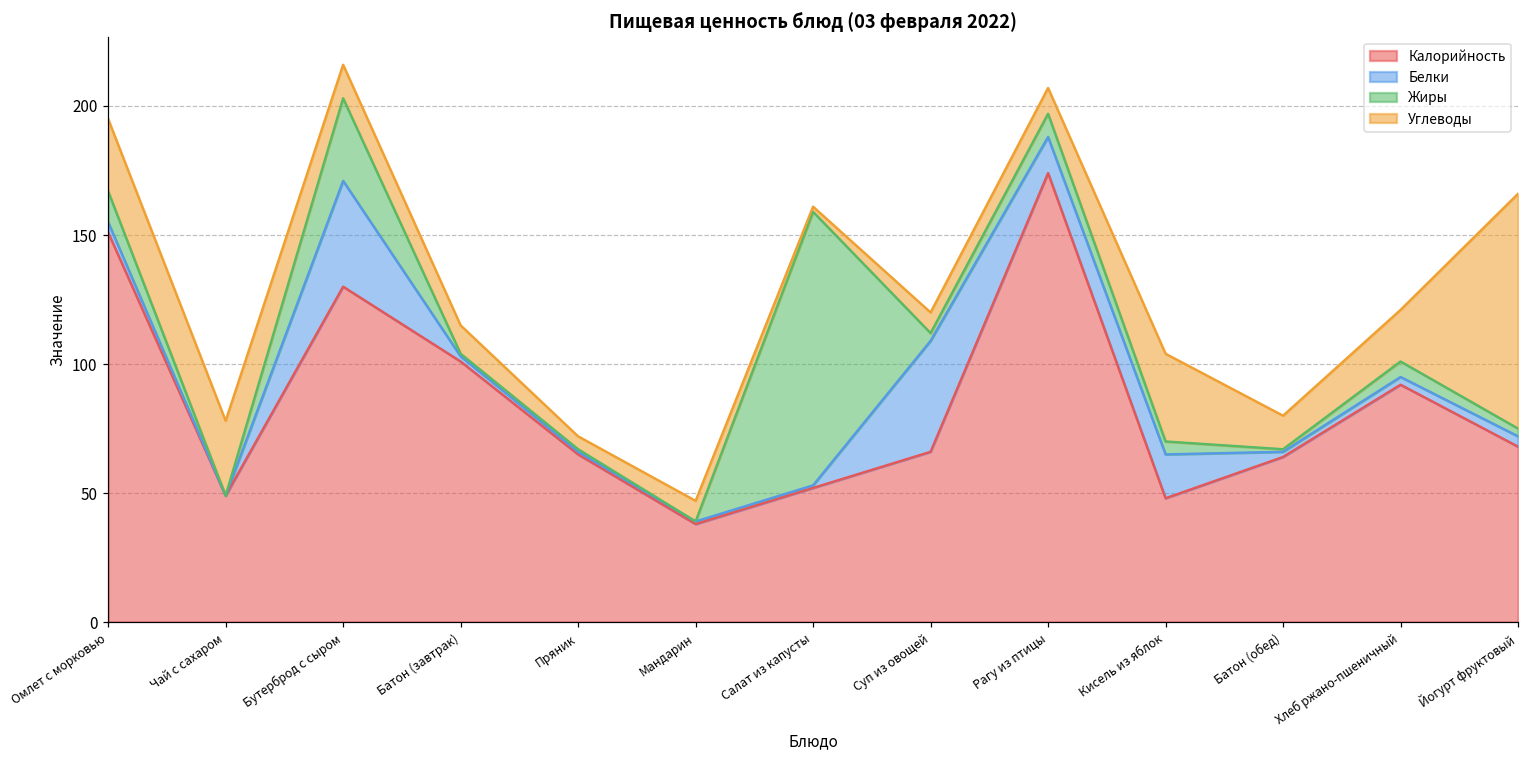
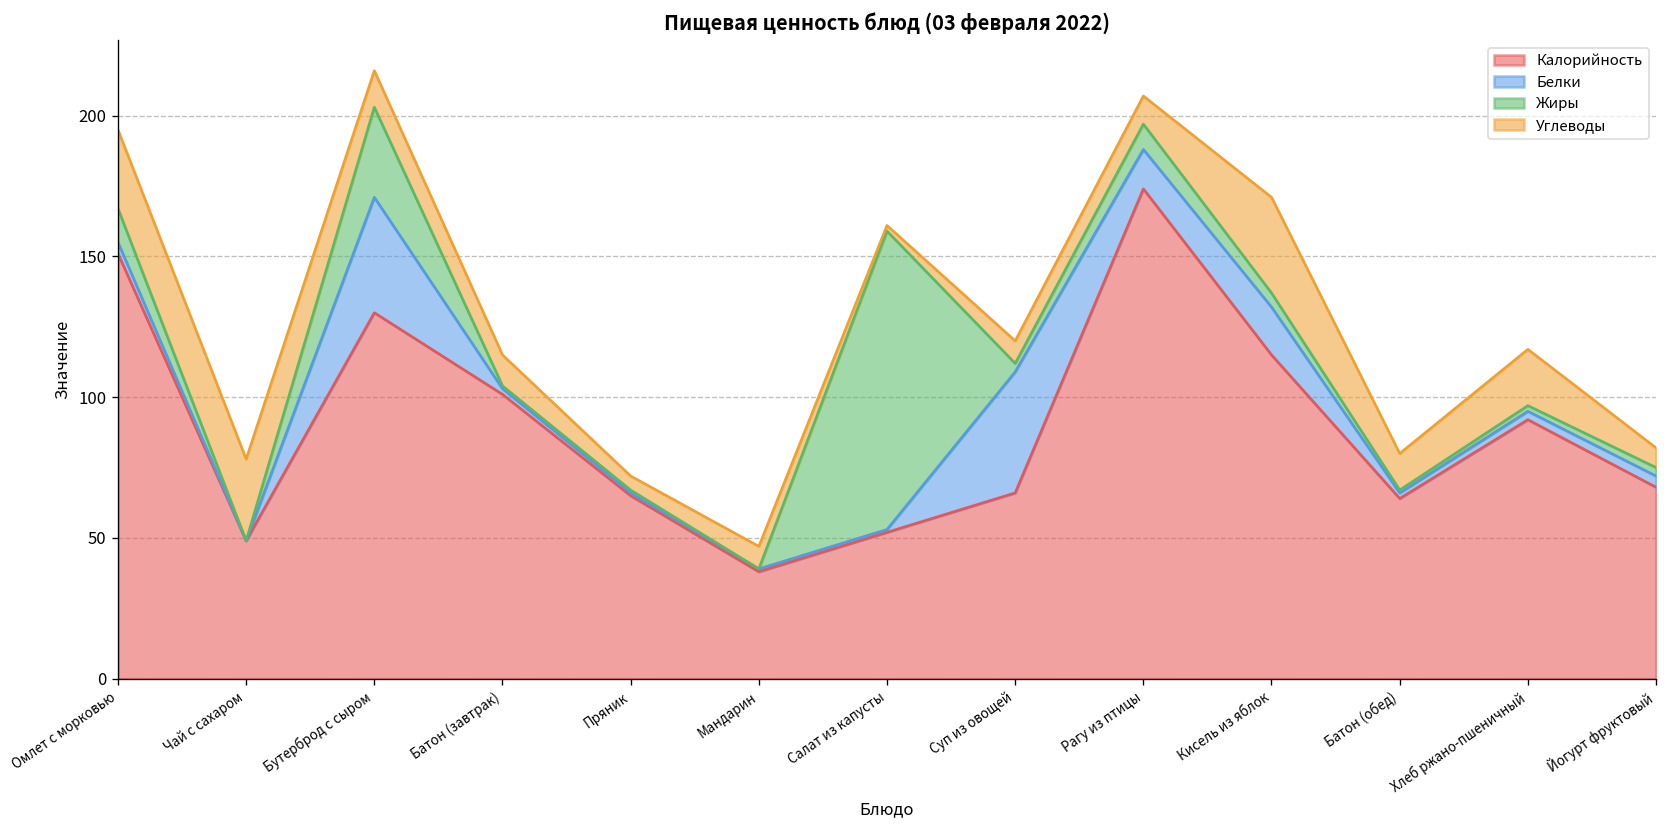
  {
    "Калорийность": {
      "Омлет с морковью": 151,
      "Бутерброд с сыром": 130,
      "Батон (завтрак)": 101,
      "Суп из овощей": 66,
      "Рагу из птицы": 174,
-     "Кисель из яблок": 48,
+     "Кисель из яблок": 115,
      "Батон (обед)": 64,
      "Хлеб ржано-пшеничный": 92,
      "Йогурт фруктовый": 68
    },
    "Белки": {
      "Омлет с морковью": 4,
      "Бутерброд с сыром": 41,
      "Суп из овощей": 43,
      "Рагу из птицы": 14,
      "Кисель из яблок": 17,
      "Хлеб ржано-пшеничный": 3,
      "Йогурт фруктовый": 4
    },
    "Жиры": {
      "Омлет с морковью": 12,
      "Бутерброд с сыром": 32,
      "Салат из капусты": 106,
      "Суп из овощей": 3,
      "Рагу из птицы": 9,
      "Кисель из яблок": 5,
-     "Хлеб ржано-пшеничный": 6,
+     "Хлеб ржано-пшеничный": 2,
      "Йогурт фруктовый": 3
    },
    "Углеводы": {
      "Омлет с морковью": 28,
      "Чай с сахаром": 29,
      "Бутерброд с сыром": 13,
      "Батон (завтрак)": 11,
      "Пряник": 5,
      "Мандарин": 8,
      "Салат из капусты": 2,
      "Суп из овощей": 8,
      "Рагу из птицы": 10,
      "Кисель из яблок": 34,
      "Батон (обед)": 13,
      "Хлеб ржано-пшеничный": 20,
-     "Йогурт фруктовый": 91
+     "Йогурт фруктовый": 7
    }
  }
